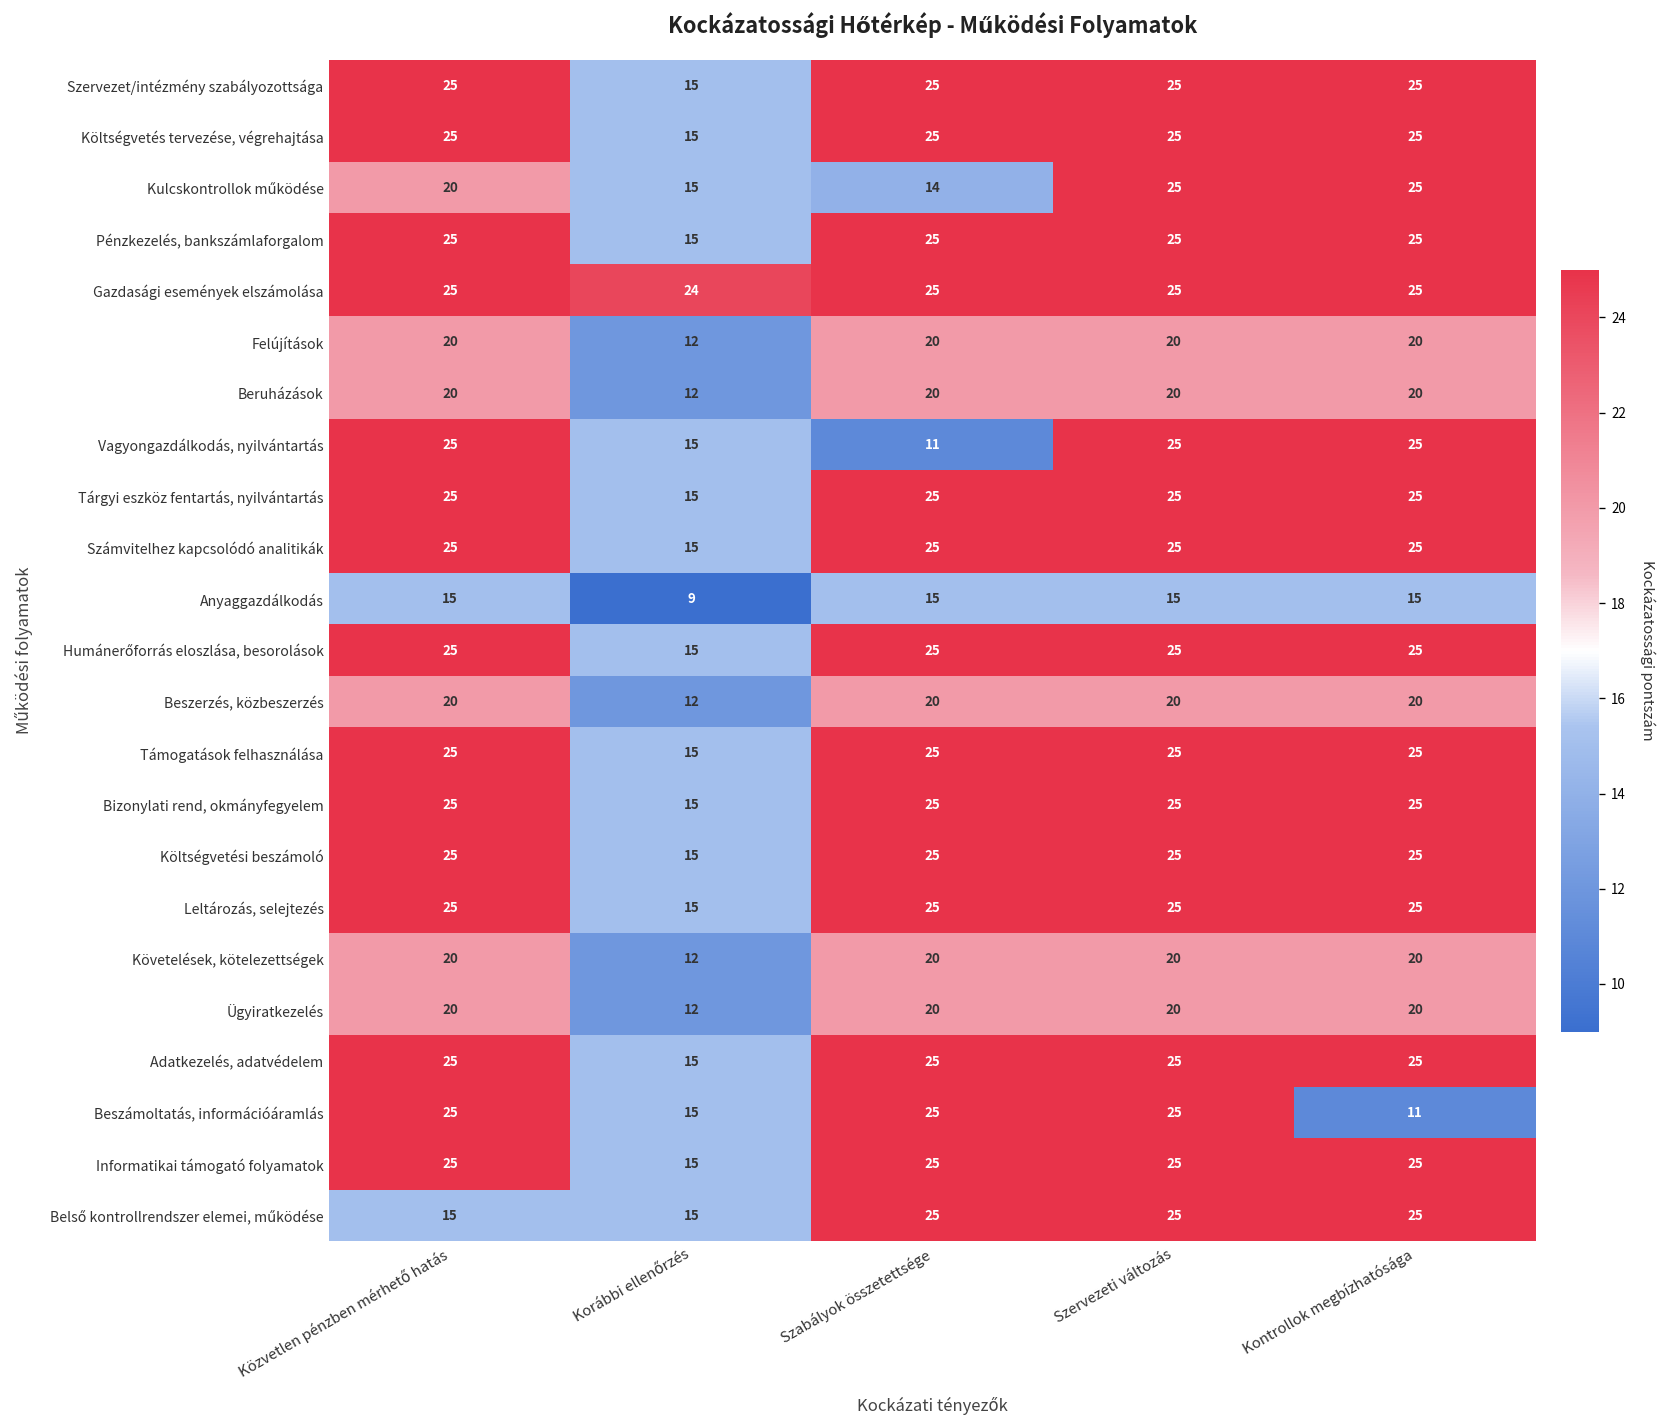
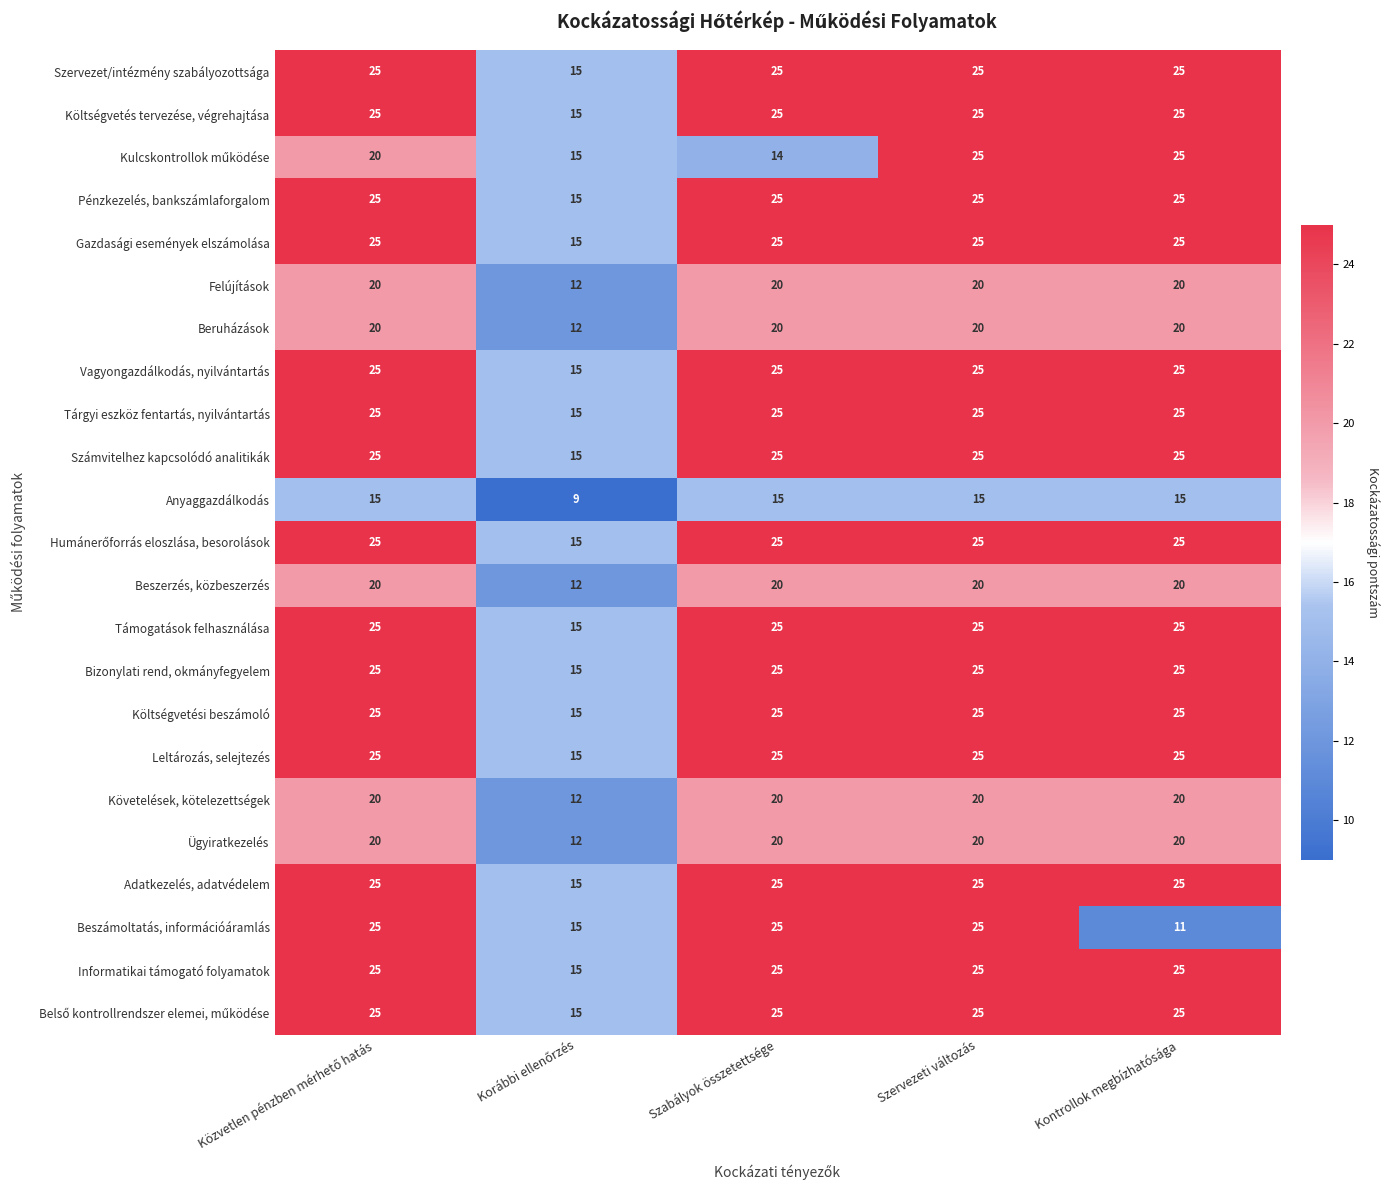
  {
    "Szervezet/intézmény szabályozottsága": {
      "Közvetlen pénzben mérhető hatás": 25,
      "Korábbi ellenőrzés": 15,
      "Szabályok összetettsége": 25,
      "Szervezeti változás": 25,
      "Kontrollok megbízhatósága": 25
    },
    "Költségvetés tervezése, végrehajtása": {
      "Közvetlen pénzben mérhető hatás": 25,
      "Korábbi ellenőrzés": 15,
      "Szabályok összetettsége": 25,
      "Szervezeti változás": 25,
      "Kontrollok megbízhatósága": 25
    },
    "Kulcskontrollok működése": {
      "Közvetlen pénzben mérhető hatás": 20,
      "Korábbi ellenőrzés": 15,
      "Szabályok összetettsége": 14,
      "Szervezeti változás": 25,
      "Kontrollok megbízhatósága": 25
    },
    "Pénzkezelés, bankszámlaforgalom": {
      "Közvetlen pénzben mérhető hatás": 25,
      "Korábbi ellenőrzés": 15,
      "Szabályok összetettsége": 25,
      "Szervezeti változás": 25,
      "Kontrollok megbízhatósága": 25
    },
    "Gazdasági események elszámolása": {
      "Közvetlen pénzben mérhető hatás": 25,
-     "Korábbi ellenőrzés": 24,
+     "Korábbi ellenőrzés": 15,
      "Szabályok összetettsége": 25,
      "Szervezeti változás": 25,
      "Kontrollok megbízhatósága": 25
    },
    "Felújítások": {
      "Közvetlen pénzben mérhető hatás": 20,
      "Korábbi ellenőrzés": 12,
      "Szabályok összetettsége": 20,
      "Szervezeti változás": 20,
      "Kontrollok megbízhatósága": 20
    },
    "Beruházások": {
      "Közvetlen pénzben mérhető hatás": 20,
      "Korábbi ellenőrzés": 12,
      "Szabályok összetettsége": 20,
      "Szervezeti változás": 20,
      "Kontrollok megbízhatósága": 20
    },
    "Vagyongazdálkodás, nyilvántartás": {
      "Közvetlen pénzben mérhető hatás": 25,
      "Korábbi ellenőrzés": 15,
-     "Szabályok összetettsége": 11,
+     "Szabályok összetettsége": 25,
      "Szervezeti változás": 25,
      "Kontrollok megbízhatósága": 25
    },
    "Tárgyi eszköz fentartás, nyilvántartás": {
      "Közvetlen pénzben mérhető hatás": 25,
      "Korábbi ellenőrzés": 15,
      "Szabályok összetettsége": 25,
      "Szervezeti változás": 25,
      "Kontrollok megbízhatósága": 25
    },
    "Számvitelhez kapcsolódó analitikák": {
      "Közvetlen pénzben mérhető hatás": 25,
      "Korábbi ellenőrzés": 15,
      "Szabályok összetettsége": 25,
      "Szervezeti változás": 25,
      "Kontrollok megbízhatósága": 25
    },
    "Anyaggazdálkodás": {
      "Közvetlen pénzben mérhető hatás": 15,
      "Korábbi ellenőrzés": 9,
      "Szabályok összetettsége": 15,
      "Szervezeti változás": 15,
      "Kontrollok megbízhatósága": 15
    },
    "Humánerőforrás eloszlása, besorolások": {
      "Közvetlen pénzben mérhető hatás": 25,
      "Korábbi ellenőrzés": 15,
      "Szabályok összetettsége": 25,
      "Szervezeti változás": 25,
      "Kontrollok megbízhatósága": 25
    },
    "Beszerzés, közbeszerzés": {
      "Közvetlen pénzben mérhető hatás": 20,
      "Korábbi ellenőrzés": 12,
      "Szabályok összetettsége": 20,
      "Szervezeti változás": 20,
      "Kontrollok megbízhatósága": 20
    },
    "Támogatások felhasználása": {
      "Közvetlen pénzben mérhető hatás": 25,
      "Korábbi ellenőrzés": 15,
      "Szabályok összetettsége": 25,
      "Szervezeti változás": 25,
      "Kontrollok megbízhatósága": 25
    },
    "Bizonylati rend, okmányfegyelem": {
      "Közvetlen pénzben mérhető hatás": 25,
      "Korábbi ellenőrzés": 15,
      "Szabályok összetettsége": 25,
      "Szervezeti változás": 25,
      "Kontrollok megbízhatósága": 25
    },
    "Költségvetési beszámoló": {
      "Közvetlen pénzben mérhető hatás": 25,
      "Korábbi ellenőrzés": 15,
      "Szabályok összetettsége": 25,
      "Szervezeti változás": 25,
      "Kontrollok megbízhatósága": 25
    },
    "Leltározás, selejtezés": {
      "Közvetlen pénzben mérhető hatás": 25,
      "Korábbi ellenőrzés": 15,
      "Szabályok összetettsége": 25,
      "Szervezeti változás": 25,
      "Kontrollok megbízhatósága": 25
    },
    "Követelések, kötelezettségek": {
      "Közvetlen pénzben mérhető hatás": 20,
      "Korábbi ellenőrzés": 12,
      "Szabályok összetettsége": 20,
      "Szervezeti változás": 20,
      "Kontrollok megbízhatósága": 20
    },
    "Ügyiratkezelés": {
      "Közvetlen pénzben mérhető hatás": 20,
      "Korábbi ellenőrzés": 12,
      "Szabályok összetettsége": 20,
      "Szervezeti változás": 20,
      "Kontrollok megbízhatósága": 20
    },
    "Adatkezelés, adatvédelem": {
      "Közvetlen pénzben mérhető hatás": 25,
      "Korábbi ellenőrzés": 15,
      "Szabályok összetettsége": 25,
      "Szervezeti változás": 25,
      "Kontrollok megbízhatósága": 25
    },
    "Beszámoltatás, információáramlás": {
      "Közvetlen pénzben mérhető hatás": 25,
      "Korábbi ellenőrzés": 15,
      "Szabályok összetettsége": 25,
      "Szervezeti változás": 25,
      "Kontrollok megbízhatósága": 11
    },
    "Informatikai támogató folyamatok": {
      "Közvetlen pénzben mérhető hatás": 25,
      "Korábbi ellenőrzés": 15,
      "Szabályok összetettsége": 25,
      "Szervezeti változás": 25,
      "Kontrollok megbízhatósága": 25
    },
    "Belső kontrollrendszer elemei, működése": {
-     "Közvetlen pénzben mérhető hatás": 15,
+     "Közvetlen pénzben mérhető hatás": 25,
      "Korábbi ellenőrzés": 15,
      "Szabályok összetettsége": 25,
      "Szervezeti változás": 25,
      "Kontrollok megbízhatósága": 25
    }
  }
